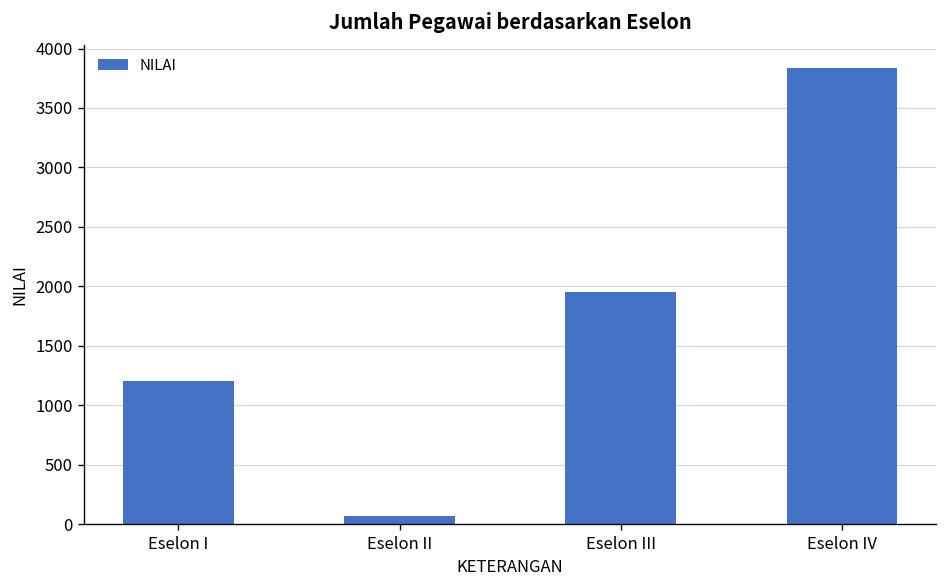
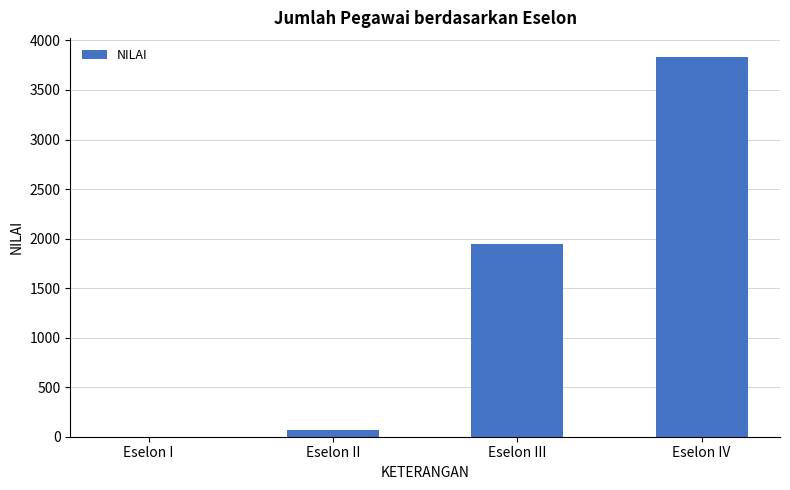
  {
-   "Eselon I": 1200,
+   "Eselon I": 0,
    "Eselon II": 100,
    "Eselon III": 1900,
    "Eselon IV": 3800
  }
